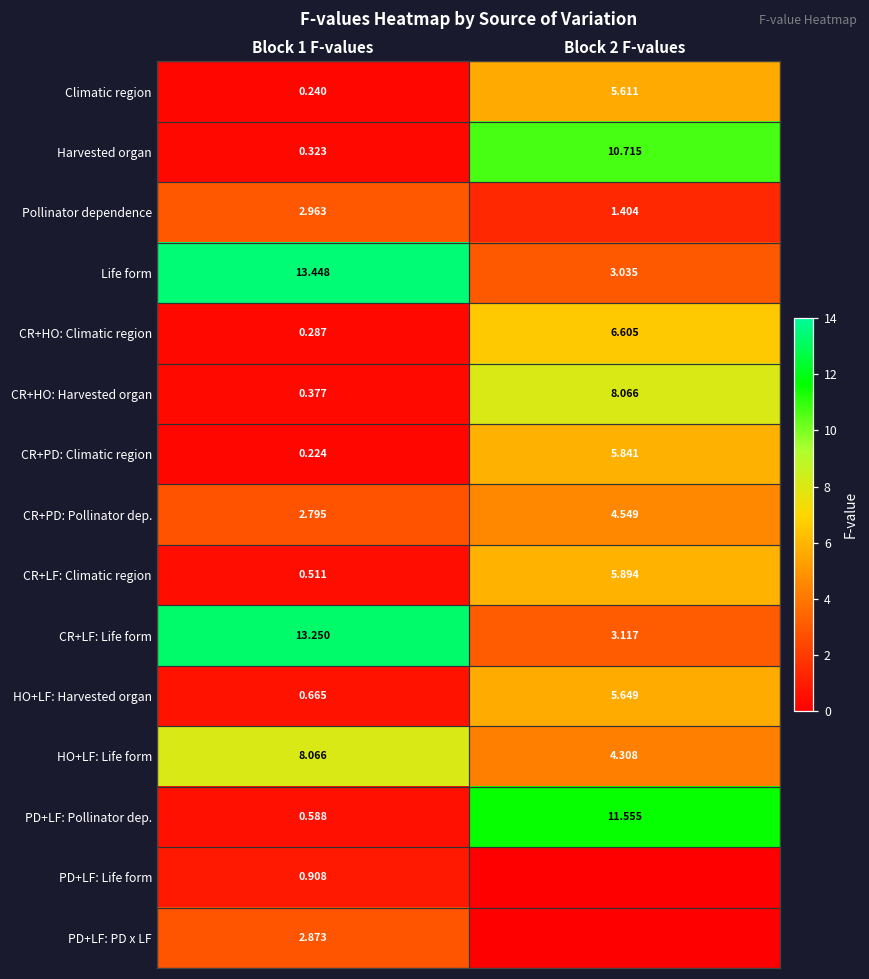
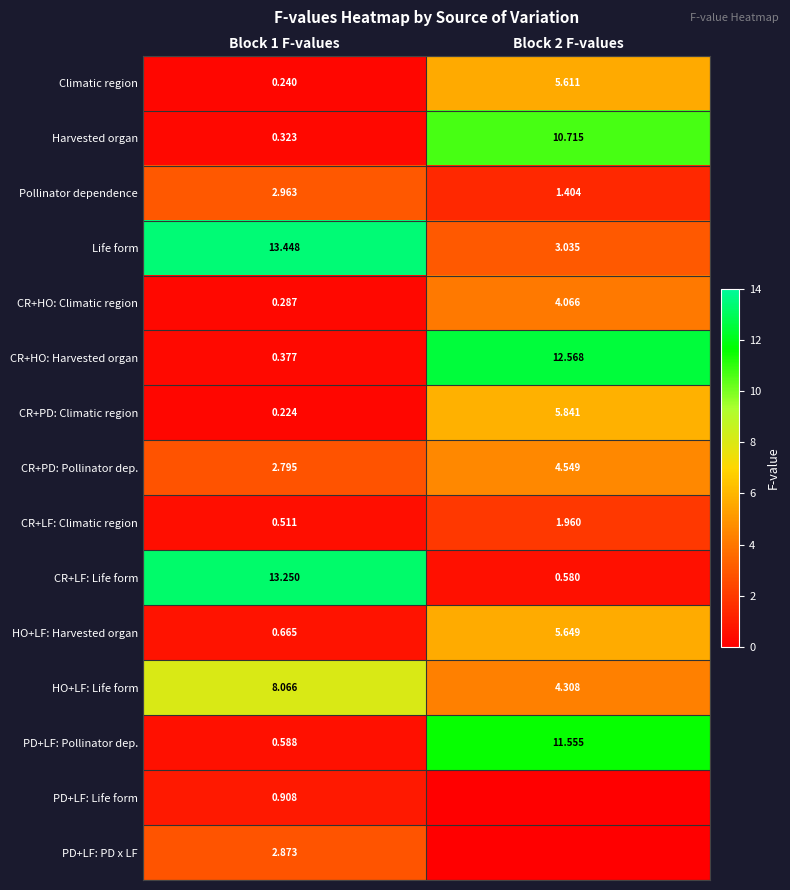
  {
    "Climatic region": {
      "Block 1 F-values": 0.240,
      "Block 2 F-values": 5.611
    },
    "Harvested organ": {
      "Block 1 F-values": 0.323,
      "Block 2 F-values": 10.715
    },
    "Pollinator dependence": {
      "Block 1 F-values": 2.963,
      "Block 2 F-values": 1.404
    },
    "Life form": {
      "Block 1 F-values": 13.448,
      "Block 2 F-values": 3.035
    },
    "CR+HO: Climatic region": {
      "Block 1 F-values": 0.287,
-     "Block 2 F-values": 6.605
+     "Block 2 F-values": 4.066
    },
    "CR+HO: Harvested organ": {
      "Block 1 F-values": 0.377,
-     "Block 2 F-values": 8.066
+     "Block 2 F-values": 12.568
    },
    "CR+PD: Climatic region": {
      "Block 1 F-values": 0.224,
      "Block 2 F-values": 5.841
    },
    "CR+PD: Pollinator dep.": {
      "Block 1 F-values": 2.795,
      "Block 2 F-values": 4.549
    },
    "CR+LF: Climatic region": {
      "Block 1 F-values": 0.511,
-     "Block 2 F-values": 5.894
+     "Block 2 F-values": 1.960
    },
    "CR+LF: Life form": {
      "Block 1 F-values": 13.250,
-     "Block 2 F-values": 3.117
+     "Block 2 F-values": 0.580
    },
    "HO+LF: Harvested organ": {
      "Block 1 F-values": 0.665,
      "Block 2 F-values": 5.649
    },
    "HO+LF: Life form": {
      "Block 1 F-values": 8.066,
      "Block 2 F-values": 4.308
    },
    "PD+LF: Pollinator dep.": {
      "Block 1 F-values": 0.588,
      "Block 2 F-values": 11.555
    },
    "PD+LF: Life form": {
      "Block 1 F-values": 0.908
    },
    "PD+LF: PD x LF": {
      "Block 1 F-values": 2.873
    }
  }
